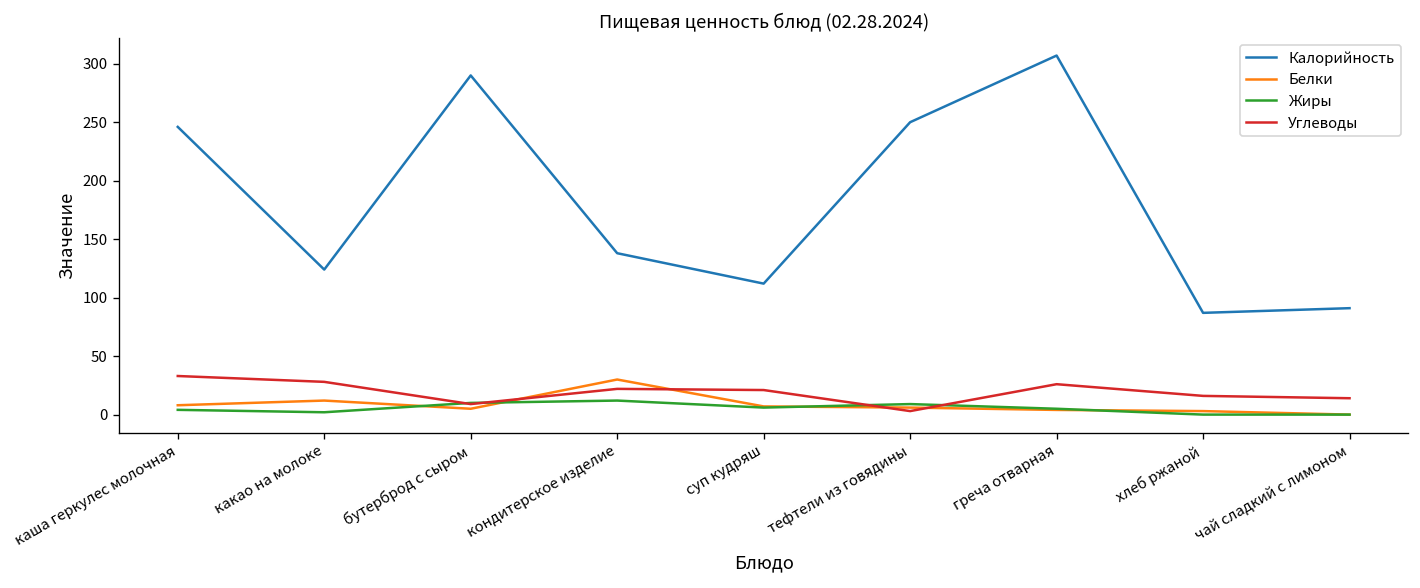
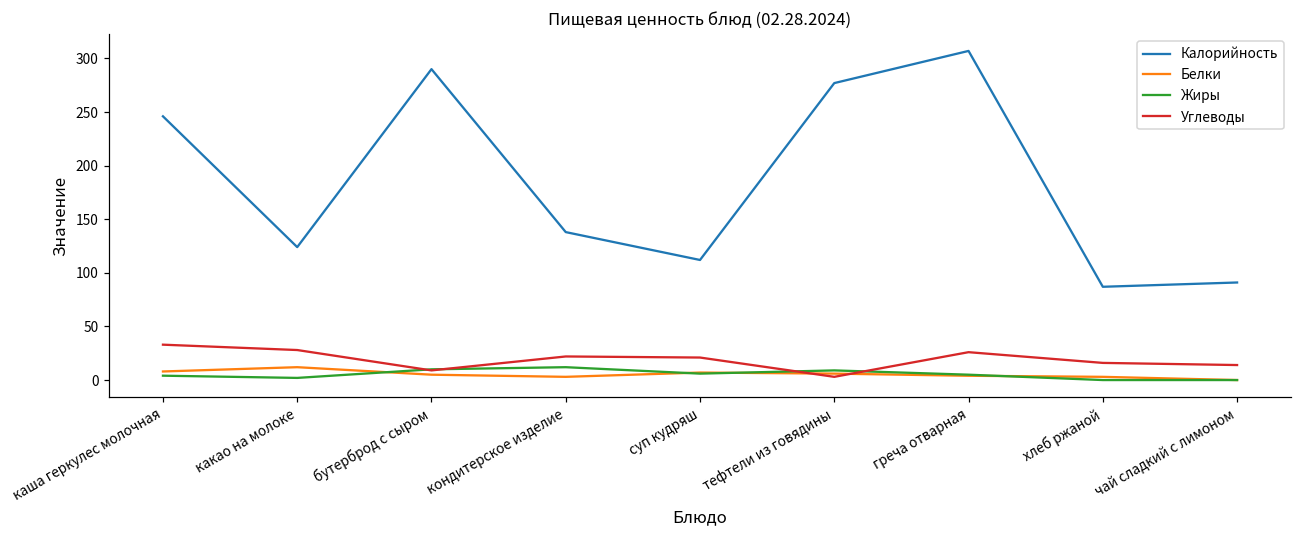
  {
    "Калорийность": {
      "каша геркулес молочная": 250,
      "какао на молоке": 120,
      "бутерброд с сыром": 290,
      "кондитерское изделие": 140,
      "суп кудряш": 110,
-     "тефтели из говядины": 250,
+     "тефтели из говядины": 280,
      "греча отварная": 310,
      "хлеб ржаной": 90,
      "чай сладкий с лимоном": 90
    },
    "Белки": {
      "каша геркулес молочная": 10,
      "какао на молоке": 10,
      "бутерброд с сыром": 10,
-     "кондитерское изделие": 30,
+     "кондитерское изделие": 0,
      "тефтели из говядины": 10,
      "хлеб ржаной": 0
    },
    "Жиры": {
      "каша геркулес молочная": 0,
      "какао на молоке": 0,
      "кондитерское изделие": 10,
      "тефтели из говядины": 10,
      "хлеб ржаной": 0
    },
    "Углеводы": {
      "каша геркулес молочная": 30,
      "какао на молоке": 30,
      "кондитерское изделие": 20,
      "суп кудряш": 20,
      "тефтели из говядины": 0,
      "греча отварная": 30,
      "хлеб ржаной": 20,
      "чай сладкий с лимоном": 10
    }
  }
